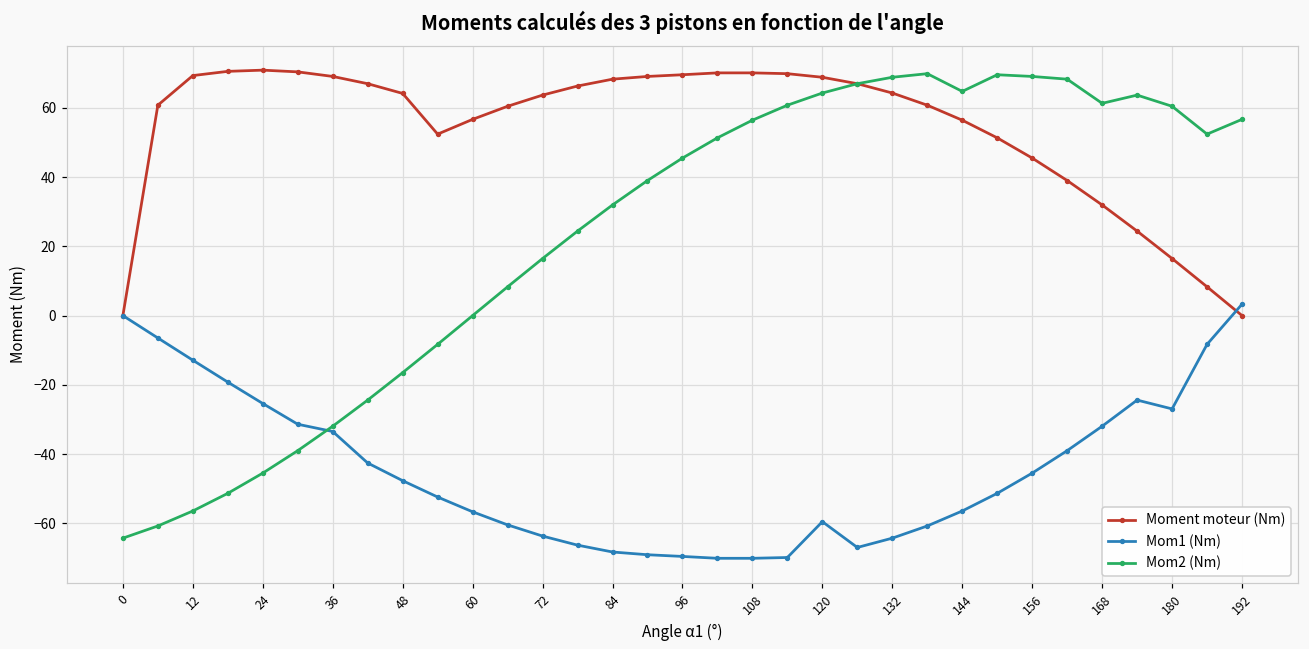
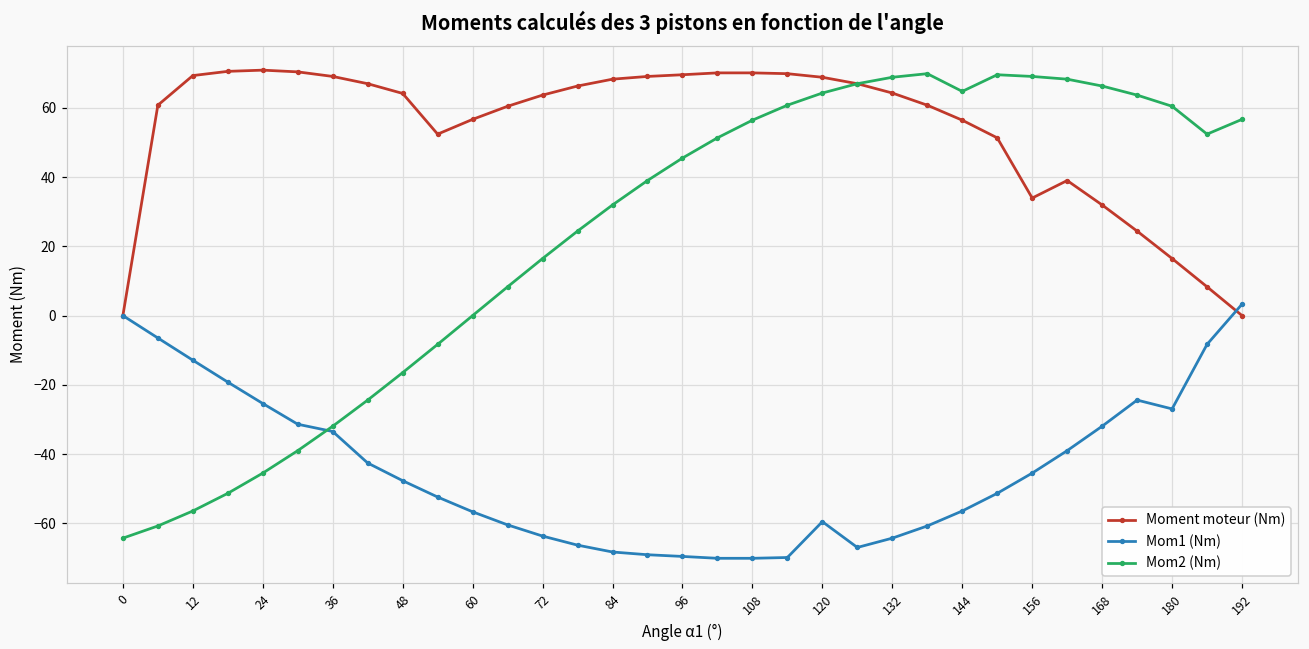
  {
    "Moment moteur (Nm)": {
      "12": 69,
      "24": 71,
      "36": 69,
      "48": 64,
      "60": 57,
      "72": 64,
      "84": 68,
      "96": 70,
      "108": 70,
      "120": 69,
      "132": 64,
      "144": 56,
-     "156": 46,
+     "156": 34,
      "168": 32,
      "180": 16,
      "192": 0
    },
    "Mom1 (Nm)": {
      "12": -13,
      "24": -25,
      "36": -33,
      "48": -48,
      "60": -57,
      "72": -64,
      "84": -68,
      "96": -70,
      "108": -70,
      "120": -60,
      "132": -64,
      "144": -56,
      "156": -46,
      "168": -32,
      "180": -27,
      "192": 3
    },
    "Mom2 (Nm)": {
      "0": -64,
      "12": -56,
      "24": -46,
      "36": -32,
      "48": -16,
      "60": 0,
      "72": 16,
      "84": 32,
      "96": 46,
      "108": 56,
      "120": 64,
      "132": 69,
      "144": 65,
      "156": 69,
-     "168": 61,
+     "168": 66,
      "180": 60,
      "192": 57
    }
  }
